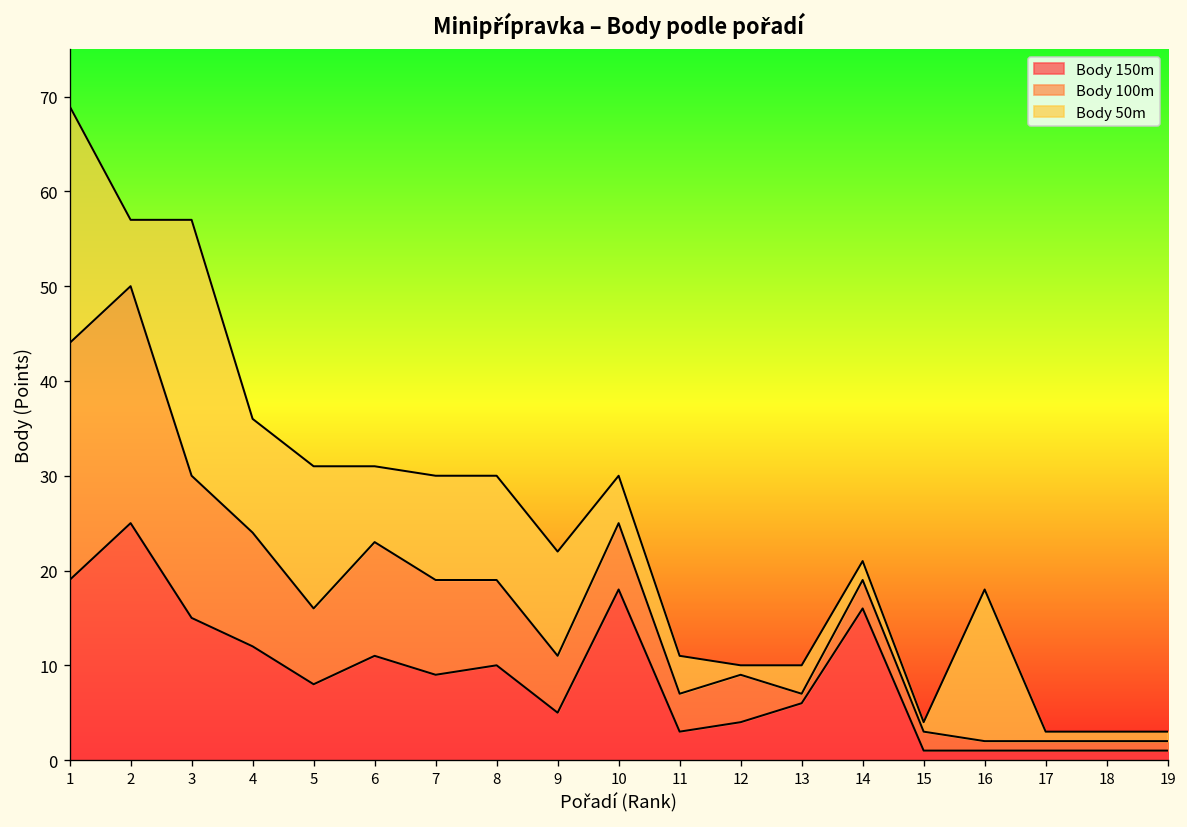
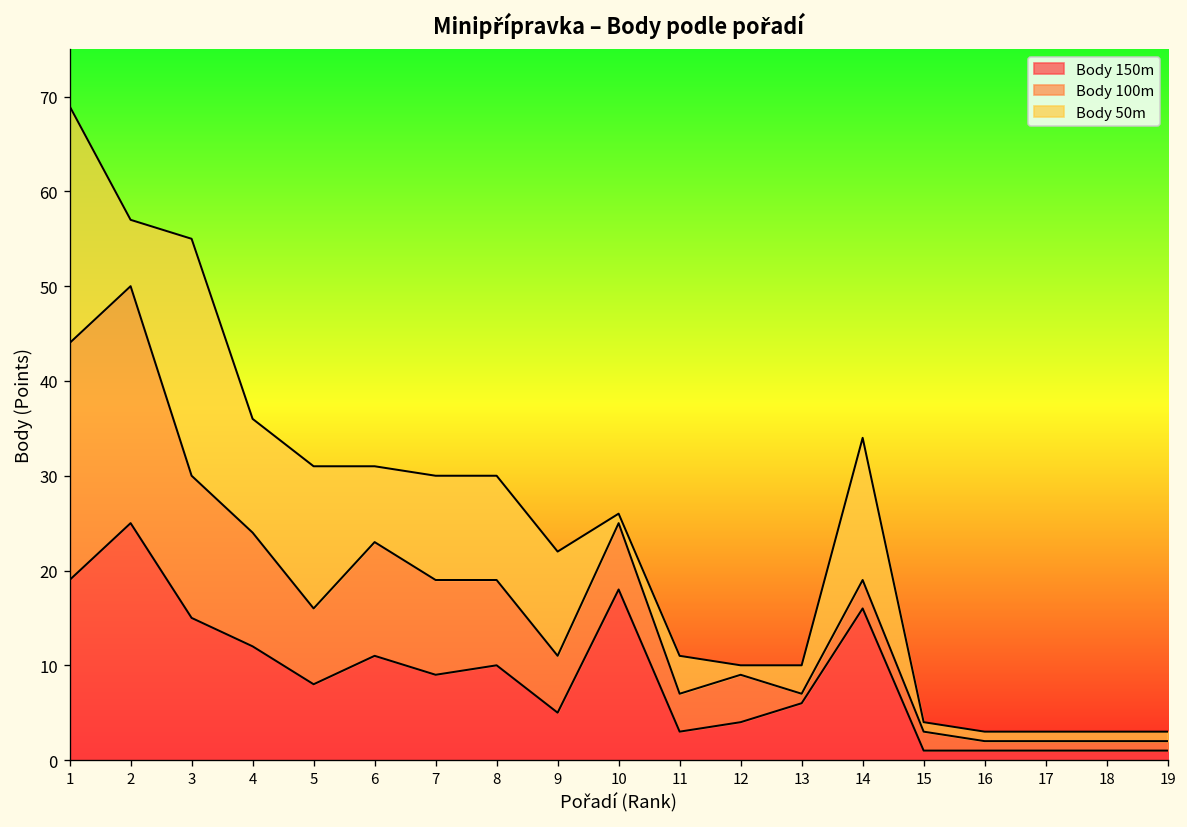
  {
    "Body 150m": {
      "1": 19,
      "2": 25,
      "3": 15,
      "4": 12,
      "5": 8,
      "6": 11,
      "7": 9,
      "8": 10,
      "9": 5,
      "10": 18,
      "11": 3,
      "12": 4,
      "13": 6,
      "14": 16,
      "15": 1,
      "16": 1,
      "17": 1,
      "18": 1,
      "19": 1
    },
    "Body 100m": {
      "1": 25,
      "2": 25,
      "3": 15,
      "4": 12,
      "5": 8,
      "6": 12,
      "7": 10,
      "8": 9,
      "9": 6,
      "10": 7,
      "11": 4,
      "12": 5,
      "13": 1,
      "14": 3,
      "15": 2,
      "16": 1,
      "17": 1,
      "18": 1,
      "19": 1
    },
    "Body 50m": {
      "1": 25,
      "2": 7,
-     "3": 27,
+     "3": 25,
      "4": 12,
      "5": 15,
      "6": 8,
      "7": 11,
      "8": 11,
      "9": 11,
-     "10": 5,
+     "10": 1,
      "11": 4,
      "12": 1,
      "13": 3,
-     "14": 2,
+     "14": 15,
      "15": 1,
-     "16": 16,
+     "16": 1,
      "17": 1,
      "18": 1,
      "19": 1
    }
  }
